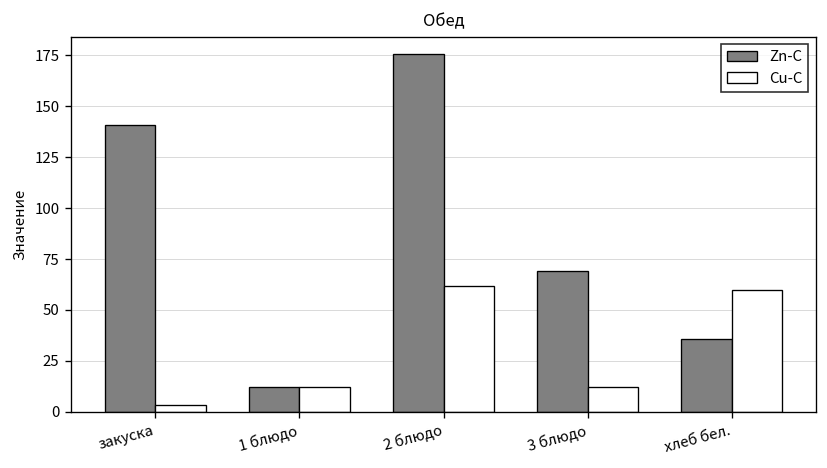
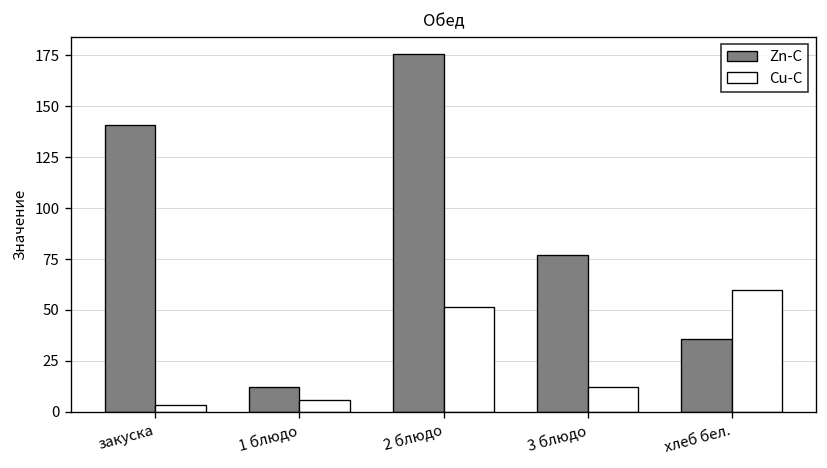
  {
    "Zn-C": {
      "закуска": 141,
      "1 блюдо": 12,
      "2 блюдо": 176,
-     "3 блюдо": 69,
+     "3 блюдо": 77,
      "хлеб бел.": 36
    },
    "Cu-C": {
      "закуска": 3,
-     "1 блюдо": 12,
-     "2 блюдо": 62,
+     "1 блюдо": 6,
+     "2 блюдо": 51,
      "3 блюдо": 12,
      "хлеб бел.": 60
    }
  }
